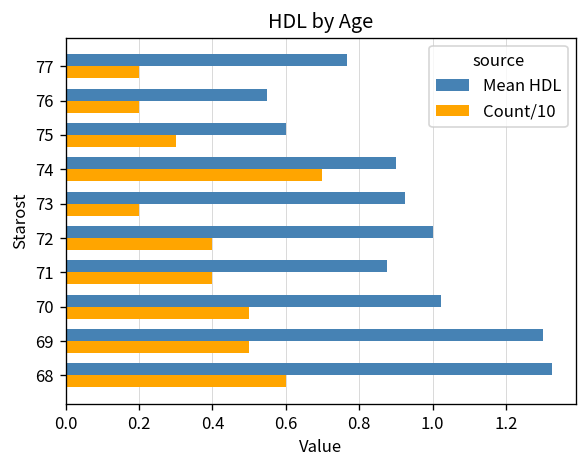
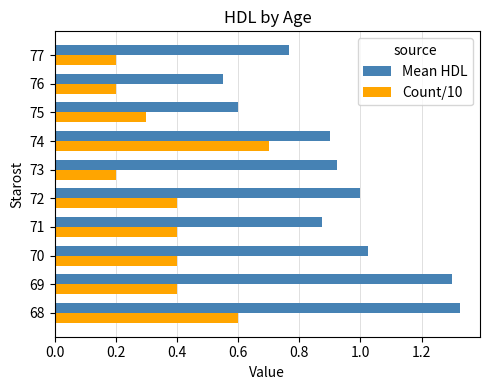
  {
    "Mean HDL": {
      "77": 0.77,
      "76": 0.55,
      "75": 0.60,
      "74": 0.90,
      "73": 0.93,
      "72": 1.00,
      "71": 0.88,
      "70": 1.02,
      "69": 1.30,
      "68": 1.33
    },
    "Count/10": {
      "77": 0.20,
      "76": 0.20,
      "75": 0.30,
      "74": 0.70,
      "73": 0.20,
      "72": 0.40,
      "71": 0.40,
-     "70": 0.50,
-     "69": 0.50,
+     "70": 0.40,
+     "69": 0.40,
      "68": 0.60
    }
  }
